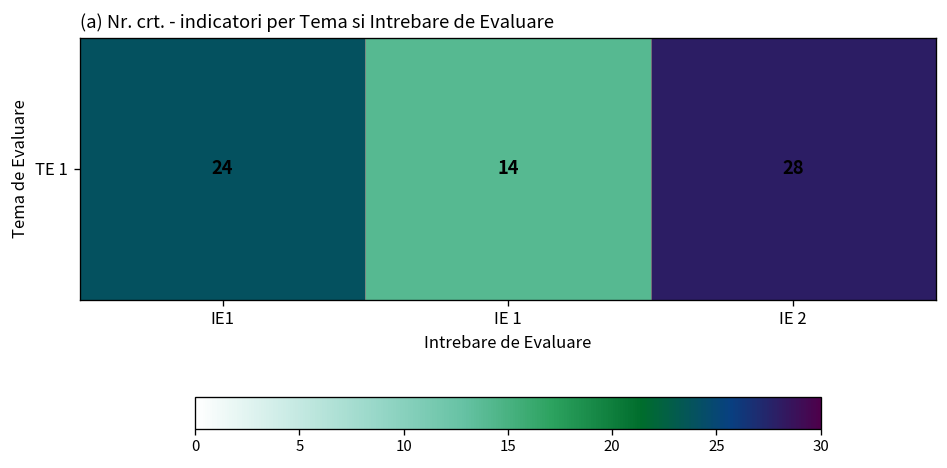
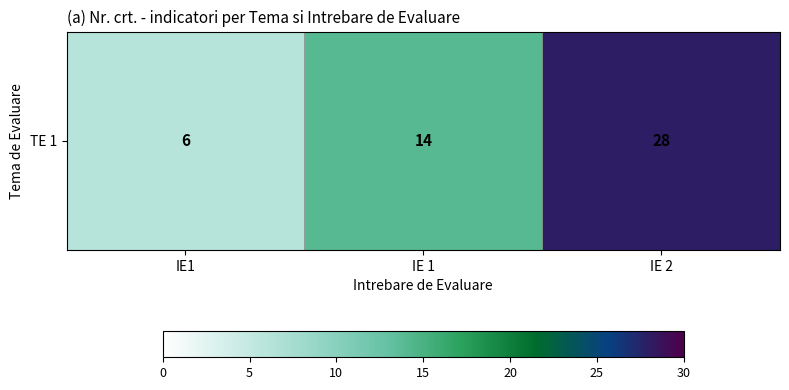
  {
    "TE 1": {
-     "IE1": 24,
+     "IE1": 6,
      "IE 1": 14,
      "IE 2": 28
    }
  }
